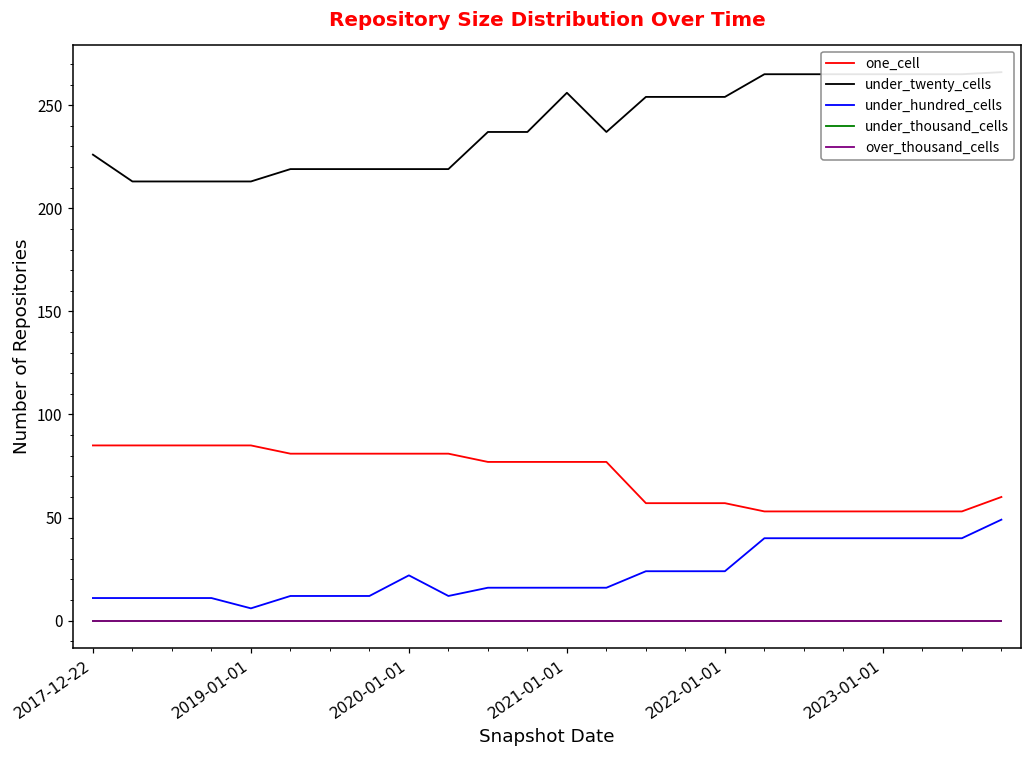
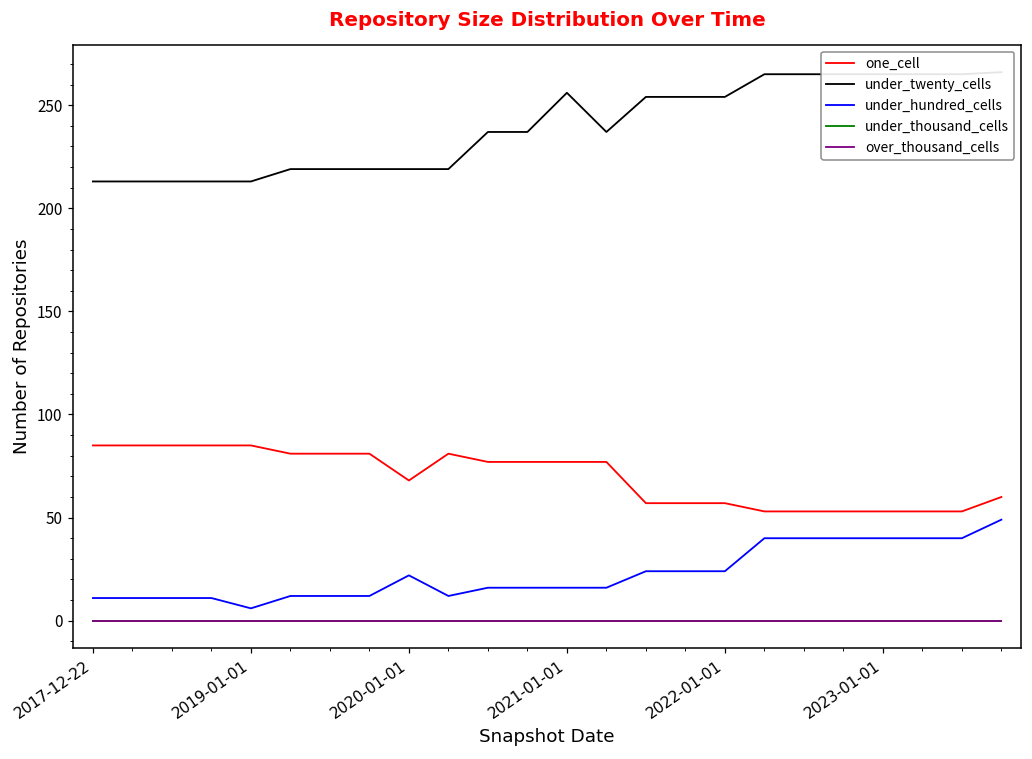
  {
    "one_cell": {
      "2017-12-22": 85,
      "2019-01-01": 85,
-     "2020-01-01": 81,
+     "2020-01-01": 68,
      "2021-01-01": 77,
      "2022-01-01": 57,
      "2023-01-01": 53
    },
    "under_twenty_cells": {
-     "2017-12-22": 226,
+     "2017-12-22": 213,
      "2019-01-01": 213,
      "2020-01-01": 219,
      "2021-01-01": 256,
      "2022-01-01": 254
    },
    "under_hundred_cells": {
      "2017-12-22": 11,
      "2019-01-01": 6,
      "2020-01-01": 22,
      "2021-01-01": 16,
      "2022-01-01": 24,
      "2023-01-01": 40
    },
    "over_thousand_cells": {
      "2017-12-22": 0,
      "2019-01-01": 0,
      "2020-01-01": 0,
      "2021-01-01": 0,
      "2022-01-01": 0,
      "2023-01-01": 0
    }
  }
